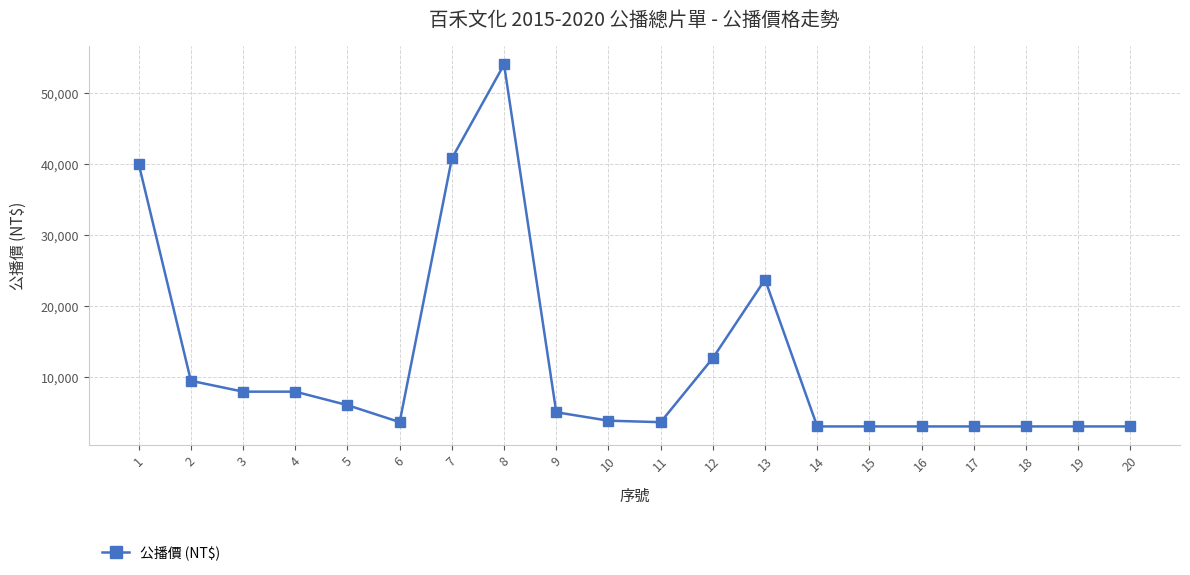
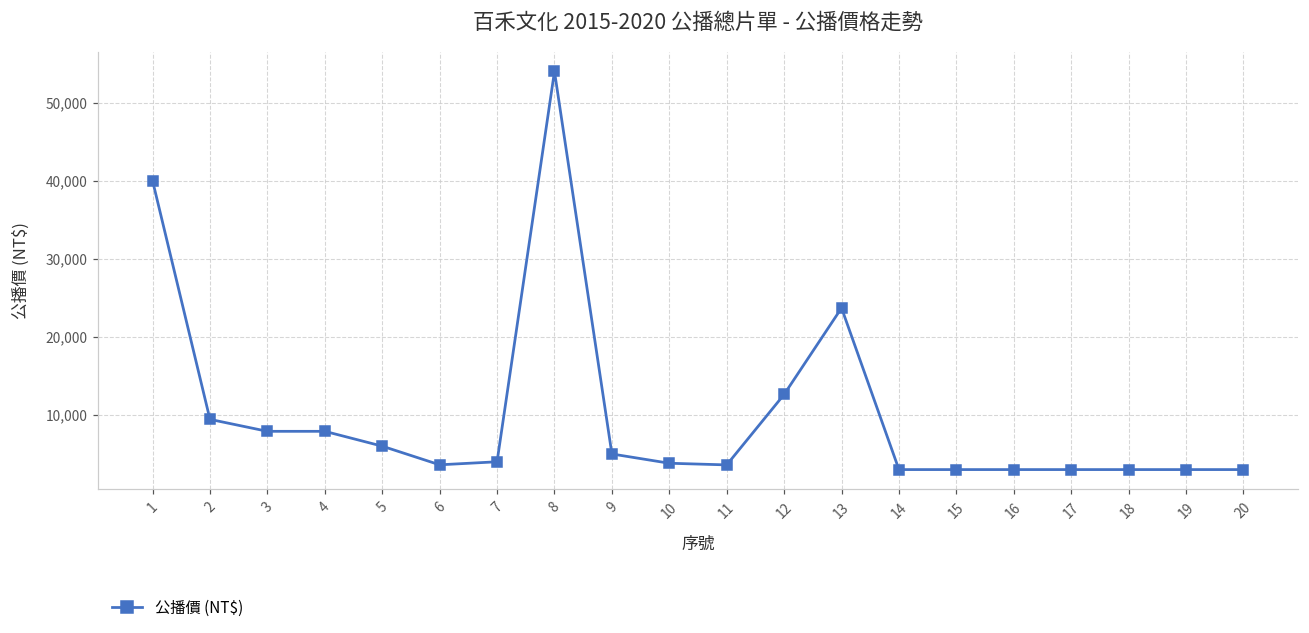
  {
    "1": "40,000",
    "2": "9,000",
    "3": "8,000",
    "4": "8,000",
    "5": "6,000",
    "6": "4,000",
-   "7": "41,000",
+   "7": "4,000",
    "8": "54,000",
    "9": "5,000",
    "10": "4,000",
    "11": "4,000",
    "12": "13,000",
    "13": "24,000",
    "14": "3,000",
    "15": "3,000",
    "16": "3,000",
    "17": "3,000",
    "18": "3,000",
    "19": "3,000",
    "20": "3,000"
  }
